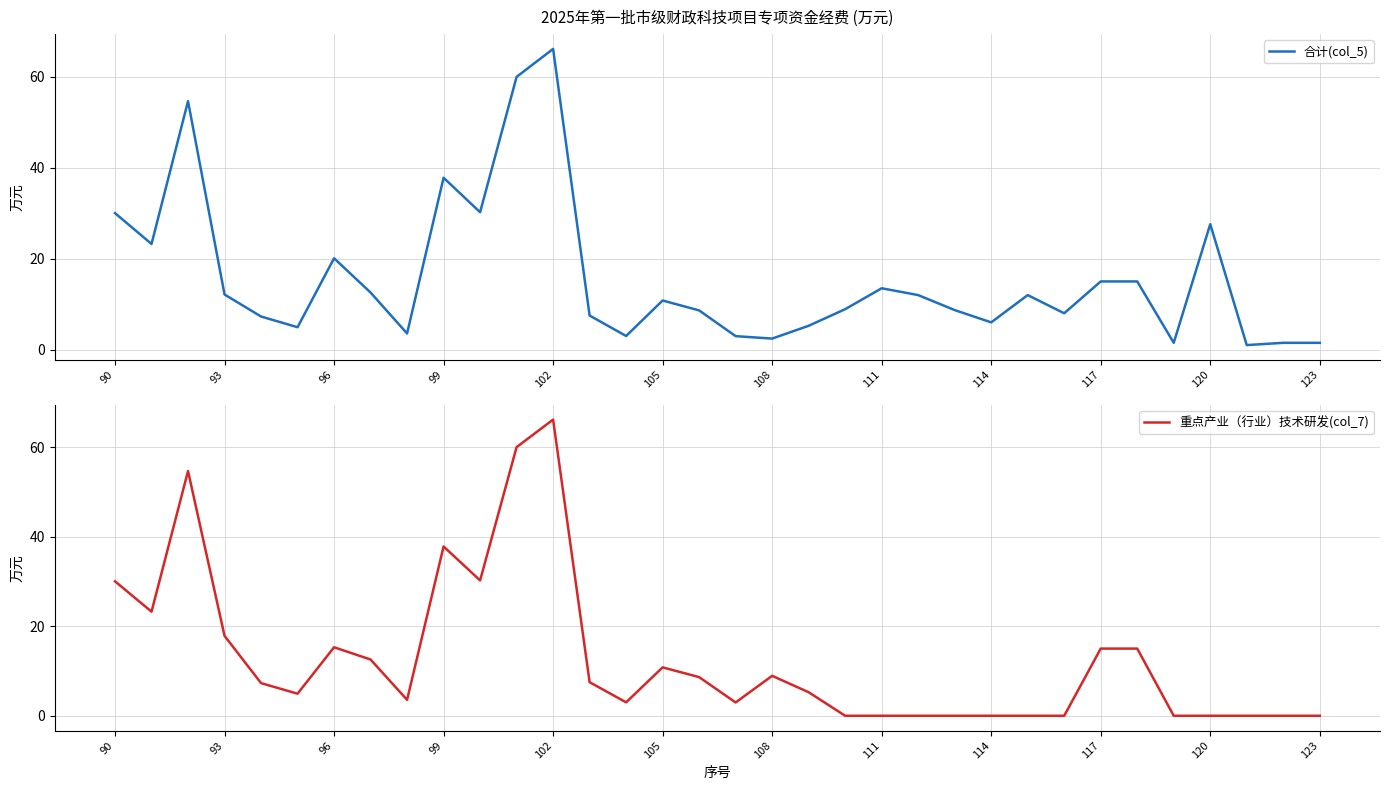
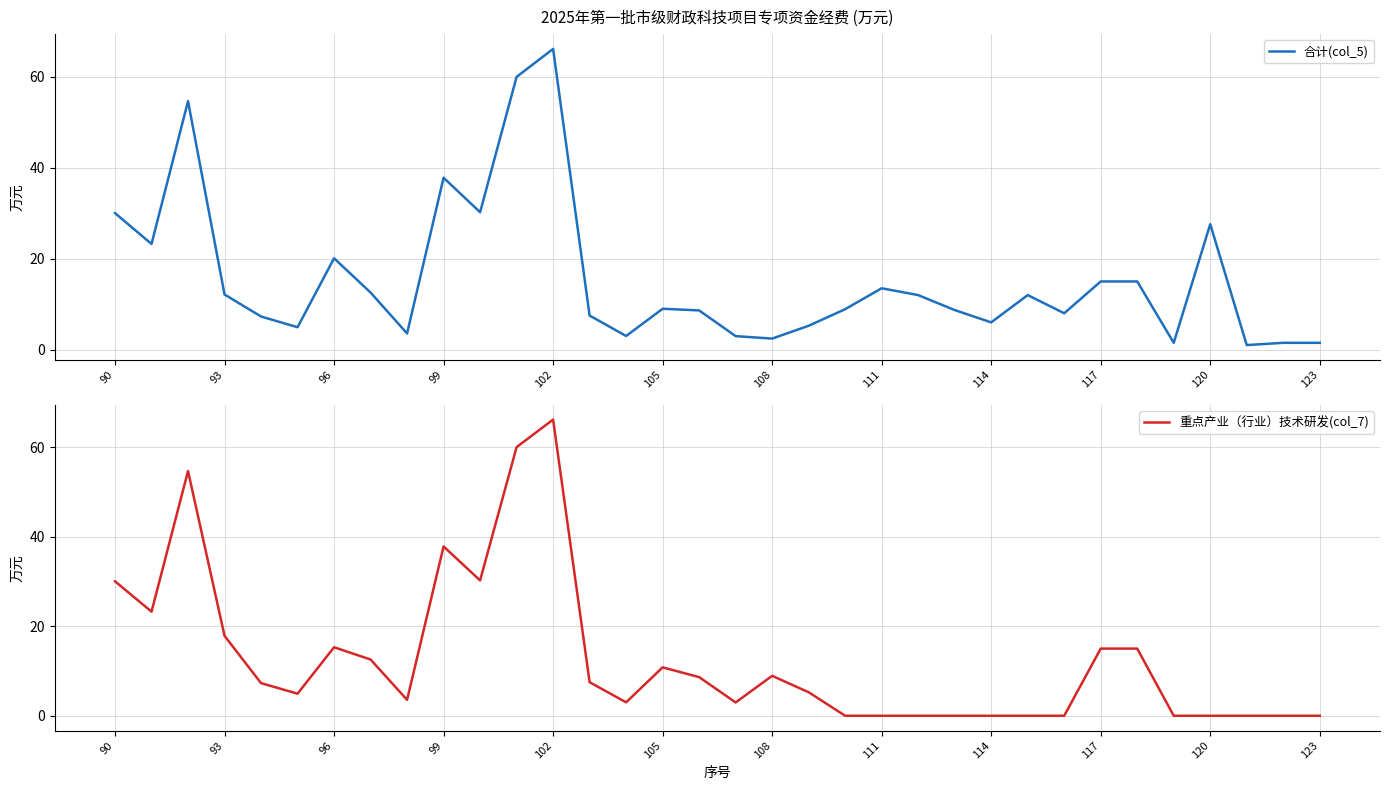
  {
    "2025年第一批市级财政科技项目专项资金经费 (万元)": {
      "90": 30,
      "93": 12,
      "96": 20,
      "99": 38,
      "102": 66,
-     "105": 11,
+     "105": 9,
      "108": 2,
      "111": 14,
      "114": 6,
      "117": 15,
      "120": 28,
      "123": 2
    }
  }
